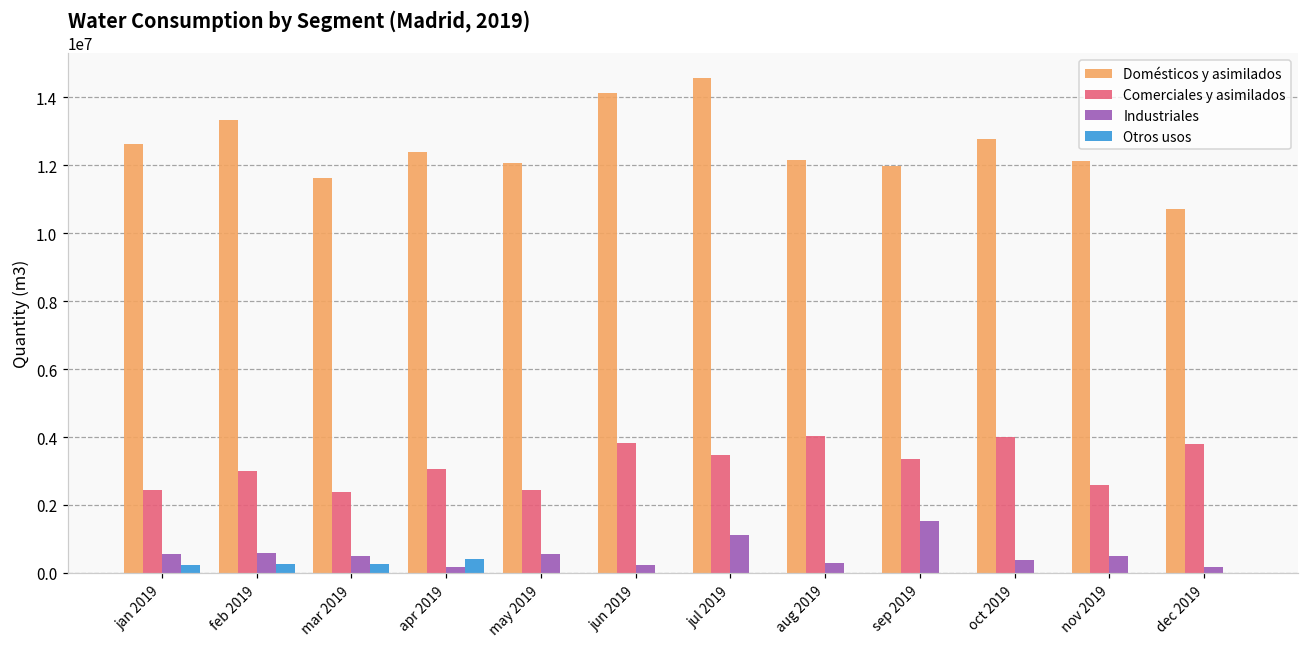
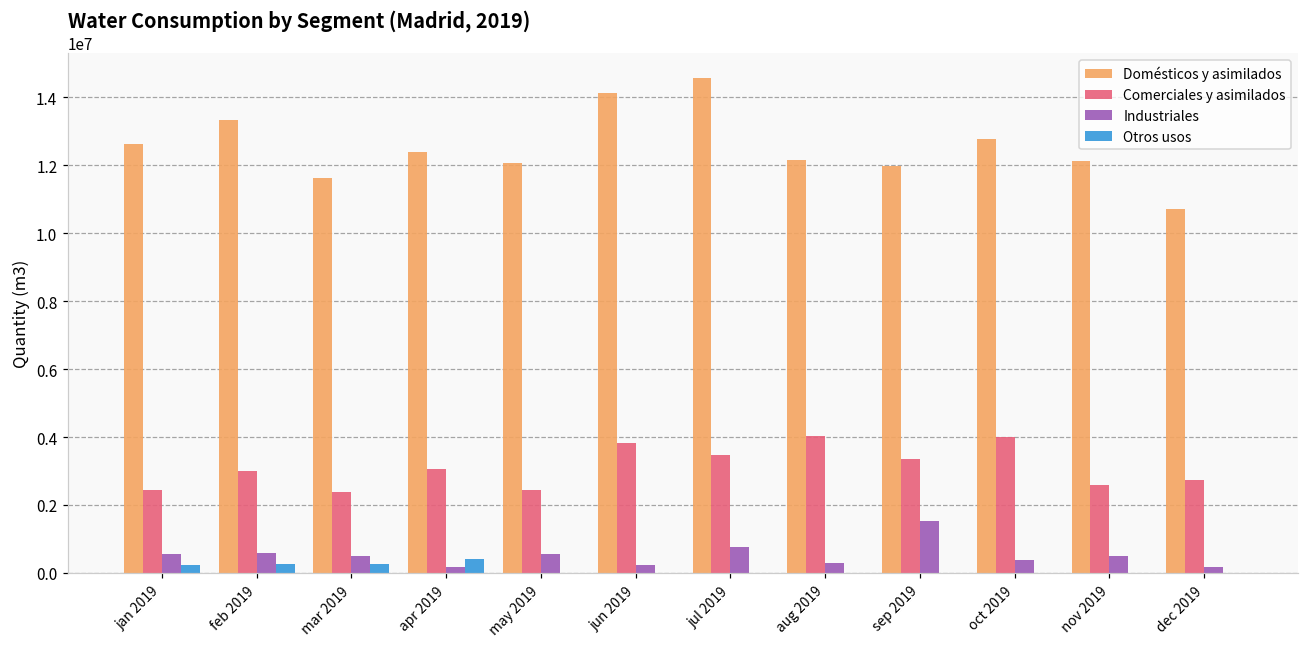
  {
    "Domésticos y asimilados": {
      "jan 2019": 12600000,
      "feb 2019": 13300000,
      "mar 2019": 11600000,
      "apr 2019": 12400000,
      "may 2019": 12100000,
      "jun 2019": 14100000,
      "jul 2019": 14600000,
      "aug 2019": 12200000,
      "sep 2019": 12000000,
      "oct 2019": 12800000,
      "nov 2019": 12100000,
      "dec 2019": 10700000
    },
    "Comerciales y asimilados": {
      "jan 2019": 2400000,
      "feb 2019": 3000000,
      "mar 2019": 2400000,
      "apr 2019": 3100000,
      "may 2019": 2400000,
      "jun 2019": 3800000,
      "jul 2019": 3500000,
      "aug 2019": 4000000,
      "sep 2019": 3400000,
      "oct 2019": 4000000,
      "nov 2019": 2600000,
-     "dec 2019": 3800000
+     "dec 2019": 2700000
    },
    "Industriales": {
      "jan 2019": 600000,
      "feb 2019": 600000,
      "mar 2019": 500000,
      "apr 2019": 200000,
      "may 2019": 500000,
      "jun 2019": 200000,
-     "jul 2019": 1100000,
+     "jul 2019": 800000,
      "aug 2019": 300000,
      "sep 2019": 1500000,
      "oct 2019": 400000,
      "nov 2019": 500000,
      "dec 2019": 200000
    },
    "Otros usos": {
      "jan 2019": 200000,
      "feb 2019": 300000,
      "mar 2019": 300000,
      "apr 2019": 400000,
      "may 2019": 0,
      "jun 2019": 0,
      "jul 2019": 0,
      "aug 2019": 0,
      "sep 2019": 0,
      "oct 2019": 0,
      "nov 2019": 0,
      "dec 2019": 0
    }
  }
